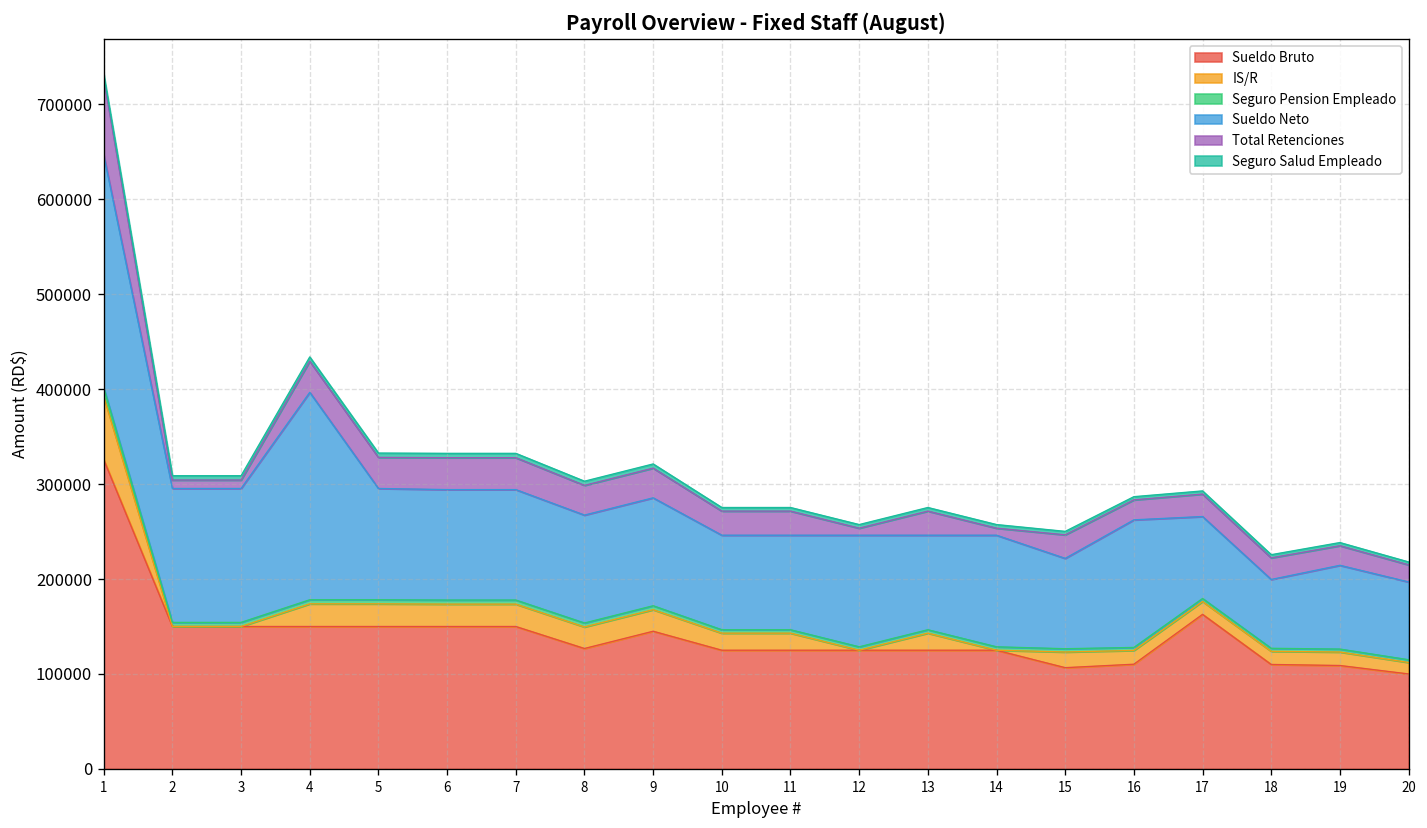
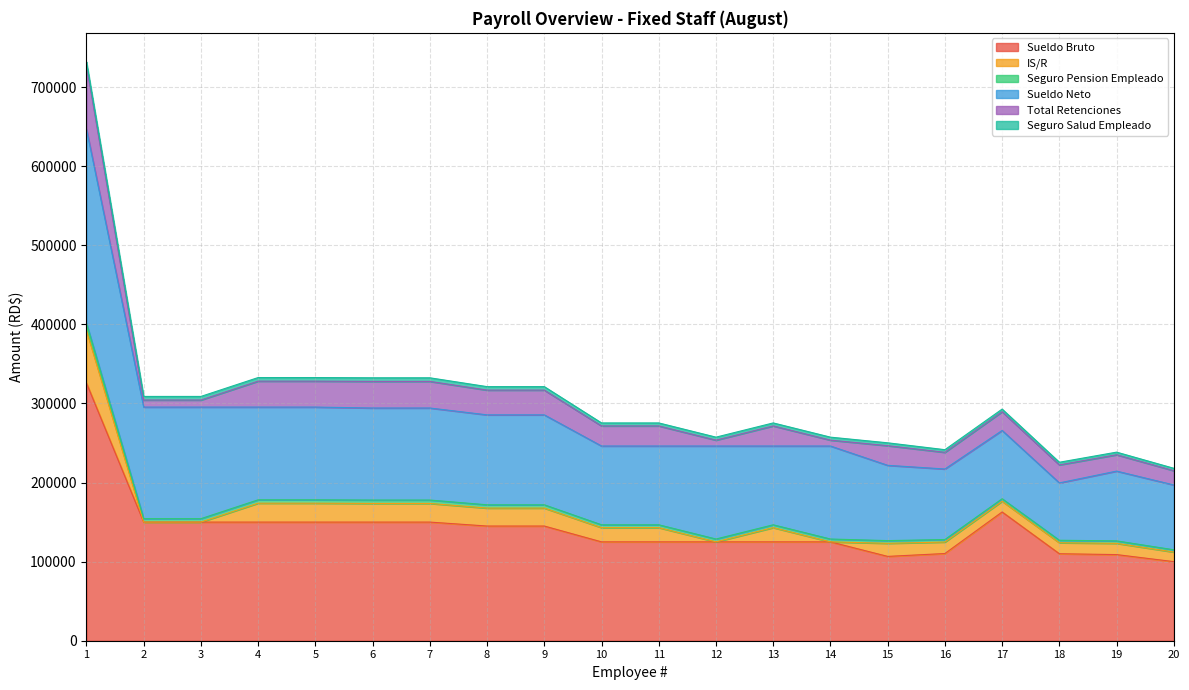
  {
    "Sueldo Bruto": {
      "1": 330000,
      "4": 150000,
      "5": 150000,
      "6": 150000,
      "7": 150000,
-     "8": 130000,
+     "8": 150000,
      "9": 150000,
      "10": 130000,
      "11": 130000,
      "13": 130000,
      "15": 110000,
      "16": 110000,
      "17": 160000,
      "18": 110000,
      "19": 110000,
      "20": 100000
    },
    "IS/R": {
      "1": 70000,
      "4": 20000,
      "5": 20000,
      "6": 20000,
      "7": 20000,
      "8": 20000,
      "9": 20000,
      "10": 20000,
      "11": 20000,
      "13": 20000,
      "15": 20000
    },
    "Sueldo Neto": {
      "1": 250000,
      "2": 140000,
      "3": 140000,
-     "4": 220000,
+     "4": 120000,
      "5": 120000,
      "6": 120000,
      "7": 120000,
      "8": 110000,
      "9": 110000,
      "10": 100000,
      "11": 100000,
      "12": 120000,
      "13": 100000,
      "14": 120000,
      "15": 100000,
-     "16": 130000,
+     "16": 90000,
      "17": 90000,
      "18": 70000,
      "19": 90000,
      "20": 80000
    },
    "Total Retenciones": {
      "1": 80000,
      "2": 10000,
      "3": 10000,
      "4": 30000,
      "5": 30000,
      "6": 30000,
      "7": 30000,
      "8": 30000,
      "9": 30000,
      "10": 30000,
      "11": 30000,
      "12": 10000,
      "13": 30000,
      "14": 10000,
      "15": 20000,
      "16": 20000,
      "17": 20000,
      "18": 20000,
      "19": 20000
    }
  }
